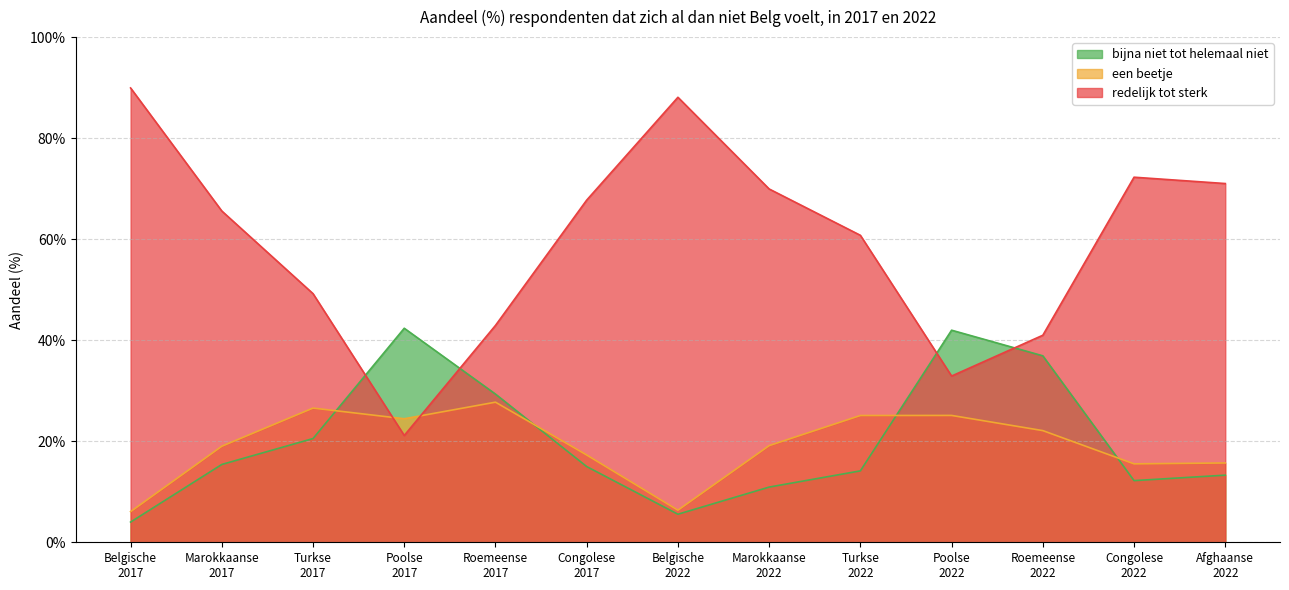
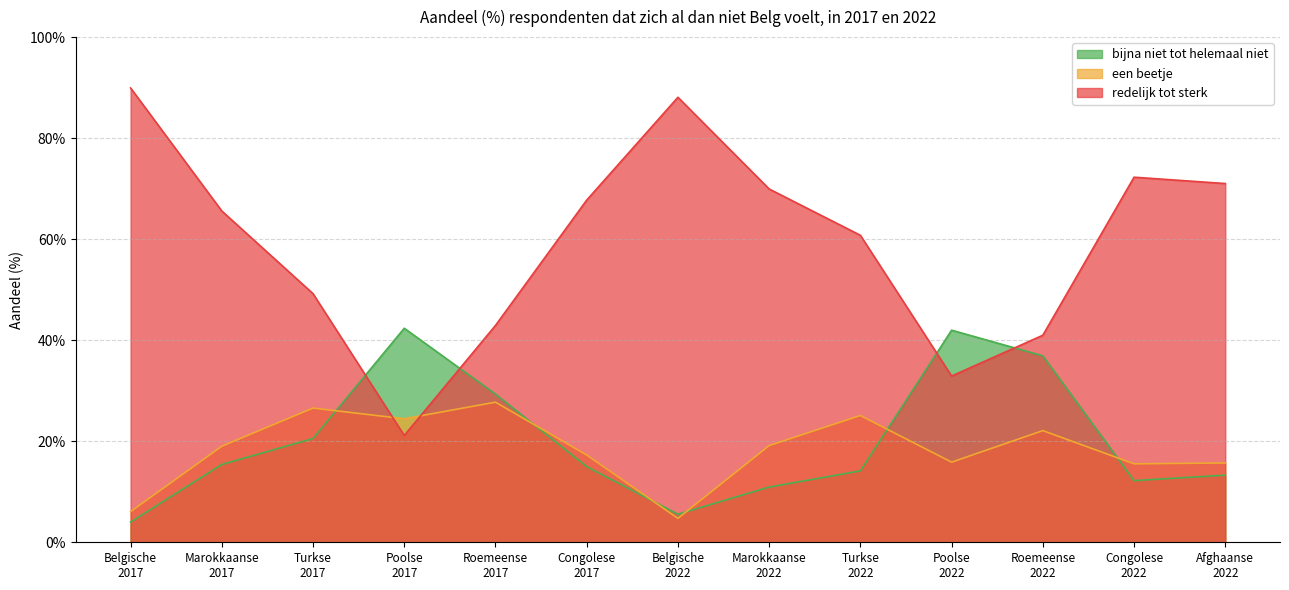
  {
    "bijna niet tot helemaal niet": {
      "Belgische 2017": "4%",
      "Marokkaanse 2017": "15%",
      "Turkse 2017": "21%",
      "Poolse 2017": "42%",
      "Roemeense 2017": "29%",
      "Congolese 2017": "15%",
      "Belgische 2022": "6%",
      "Marokkaanse 2022": "11%",
      "Turkse 2022": "14%",
      "Poolse 2022": "42%",
      "Roemeense 2022": "37%",
      "Congolese 2022": "12%",
      "Afghaanse 2022": "13%"
    },
    "een beetje": {
      "Belgische 2017": "6%",
      "Marokkaanse 2017": "19%",
      "Turkse 2017": "27%",
      "Poolse 2017": "24%",
      "Roemeense 2017": "28%",
      "Congolese 2017": "17%",
-     "Belgische 2022": "6%",
+     "Belgische 2022": "5%",
      "Marokkaanse 2022": "19%",
      "Turkse 2022": "25%",
-     "Poolse 2022": "25%",
+     "Poolse 2022": "16%",
      "Roemeense 2022": "22%",
      "Congolese 2022": "16%",
      "Afghaanse 2022": "16%"
    },
    "redelijk tot sterk": {
      "Belgische 2017": "90%",
      "Marokkaanse 2017": "66%",
      "Turkse 2017": "49%",
      "Poolse 2017": "21%",
      "Roemeense 2017": "43%",
      "Congolese 2017": "68%",
      "Belgische 2022": "88%",
      "Marokkaanse 2022": "70%",
      "Turkse 2022": "61%",
      "Poolse 2022": "33%",
      "Roemeense 2022": "41%",
      "Congolese 2022": "72%",
      "Afghaanse 2022": "71%"
    }
  }
